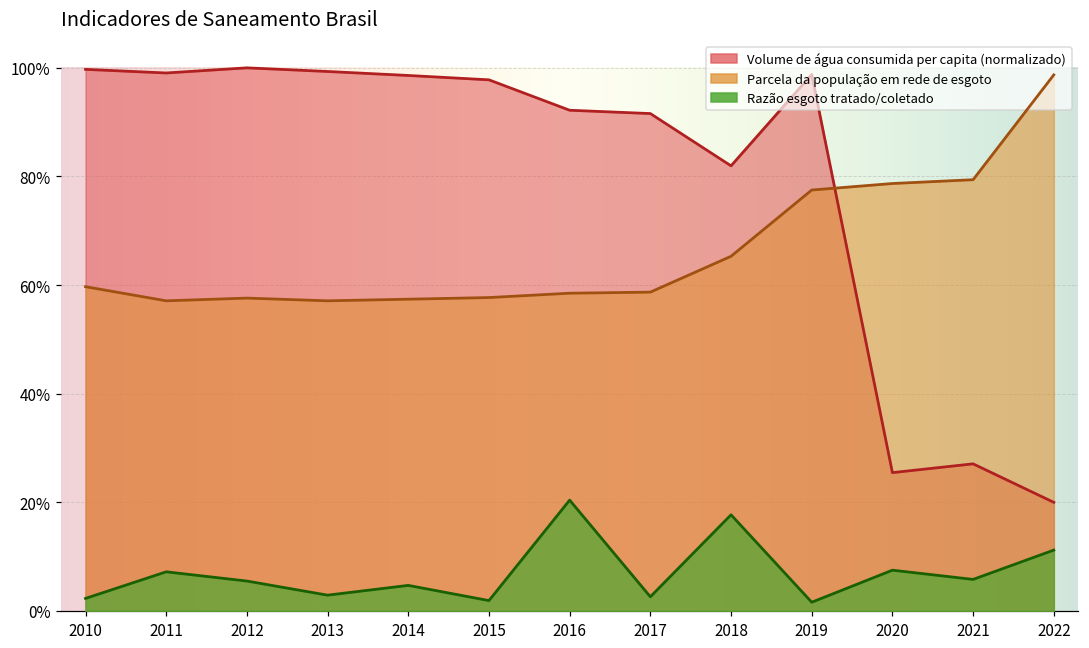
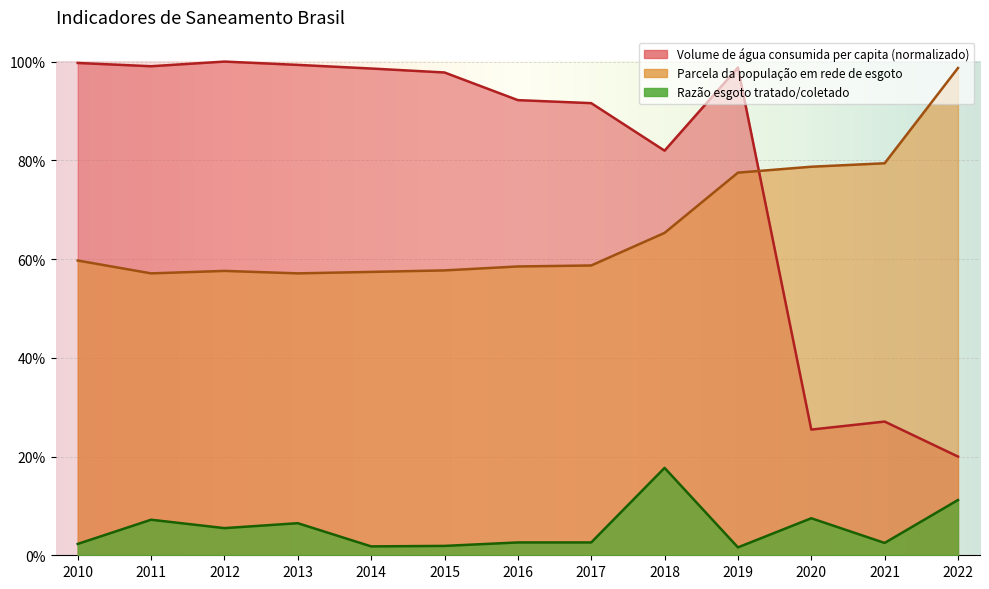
  {
    "Razão esgoto tratado/coletado": {
      "2010": "2%",
      "2011": "7%",
      "2012": "6%",
-     "2013": "3%",
-     "2014": "5%",
+     "2013": "7%",
+     "2014": "2%",
      "2015": "2%",
-     "2016": "20%",
+     "2016": "3%",
      "2017": "3%",
      "2018": "18%",
      "2019": "2%",
      "2020": "8%",
-     "2021": "6%",
+     "2021": "3%",
      "2022": "11%"
    }
  }
